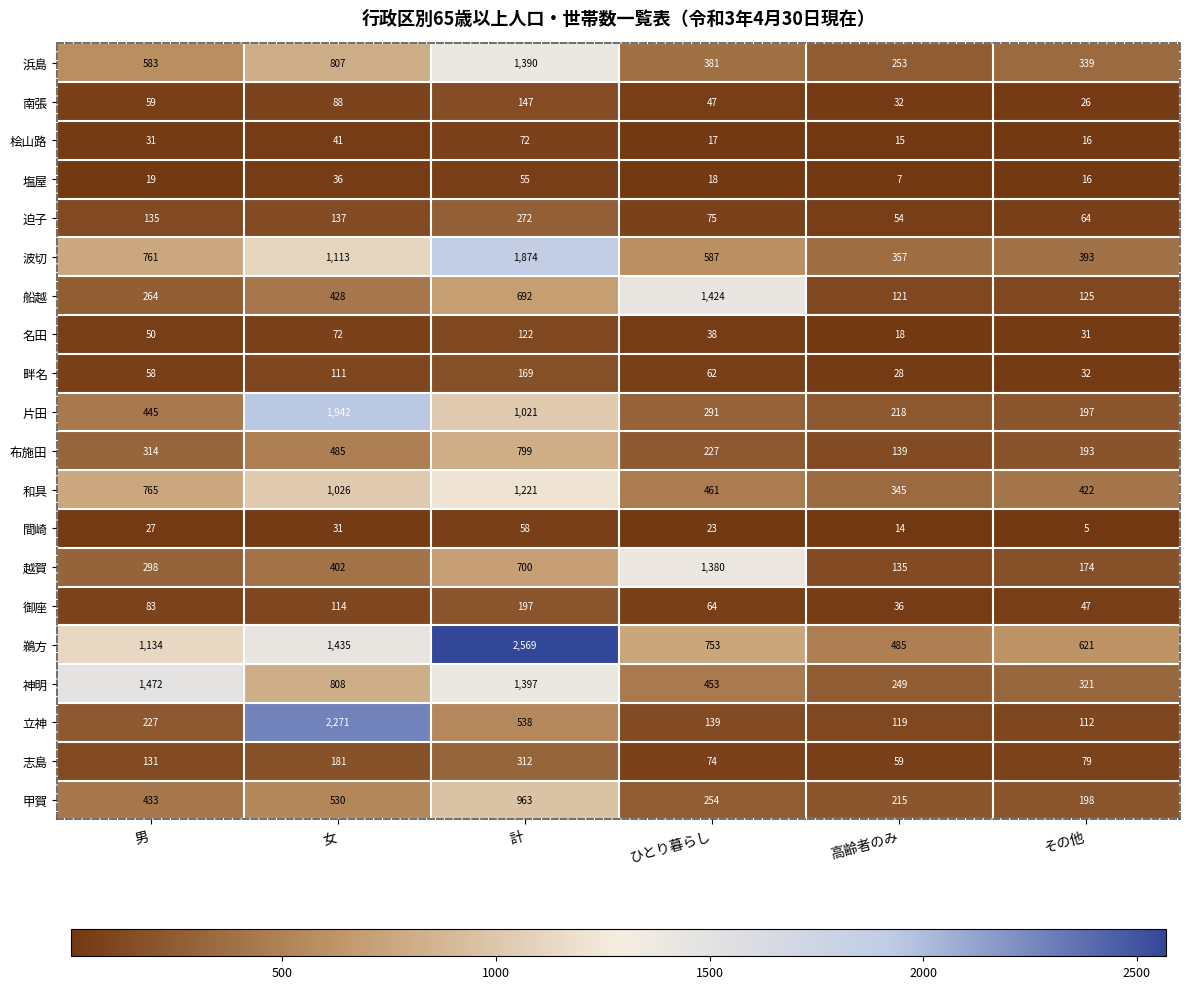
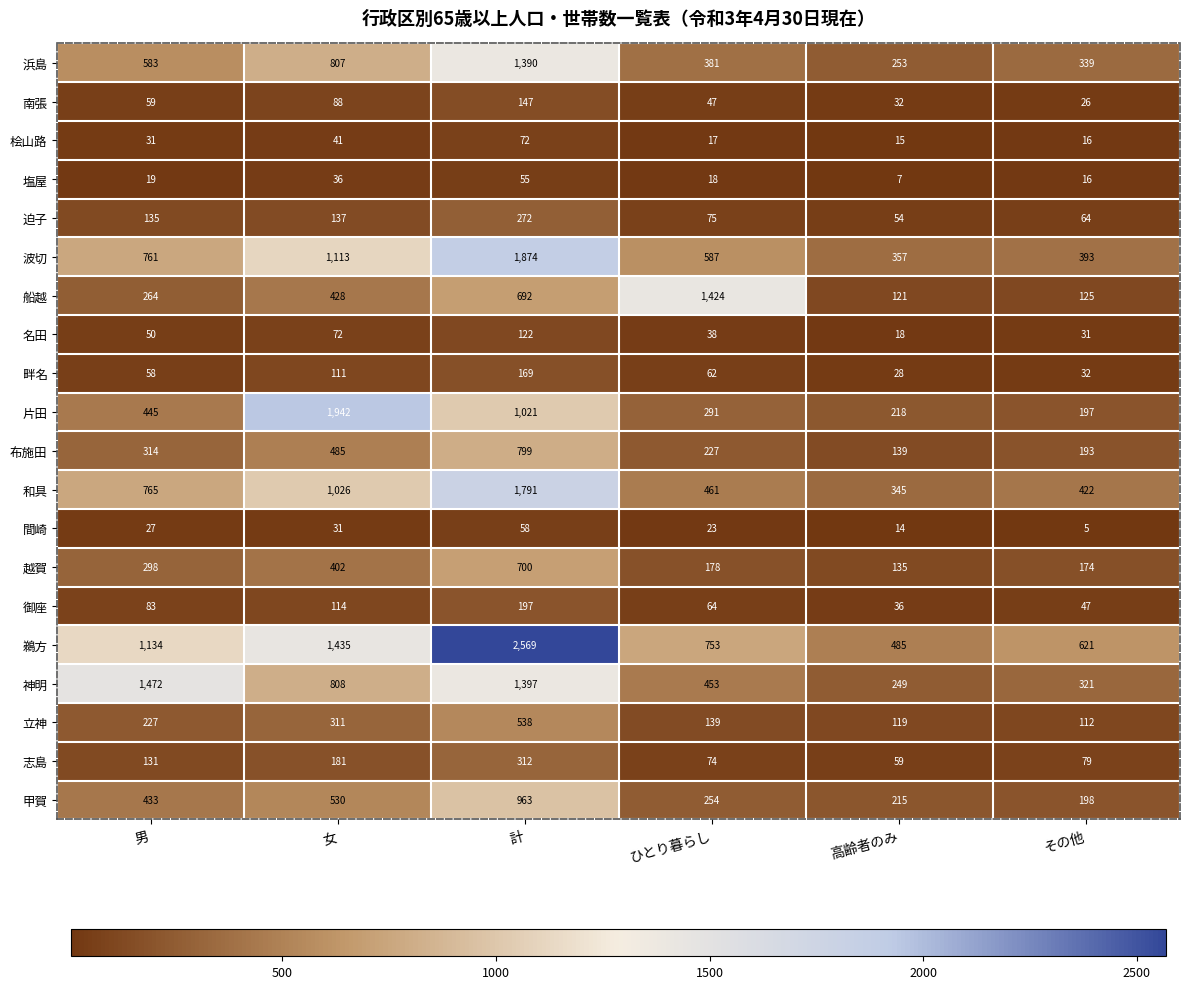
  {
    "浜島": {
      "男": "583",
      "女": "807",
      "計": "1,390",
      "ひとり暮らし": "381",
      "高齢者のみ": "253",
      "その他": "339"
    },
    "南張": {
      "男": "59",
      "女": "88",
      "計": "147",
      "ひとり暮らし": "47",
      "高齢者のみ": "32",
      "その他": "26"
    },
    "桧山路": {
      "男": "31",
      "女": "41",
      "計": "72",
      "ひとり暮らし": "17",
      "高齢者のみ": "15",
      "その他": "16"
    },
    "塩屋": {
      "男": "19",
      "女": "36",
      "計": "55",
      "ひとり暮らし": "18",
      "高齢者のみ": "7",
      "その他": "16"
    },
    "迫子": {
      "男": "135",
      "女": "137",
      "計": "272",
      "ひとり暮らし": "75",
      "高齢者のみ": "54",
      "その他": "64"
    },
    "波切": {
      "男": "761",
      "女": "1,113",
      "計": "1,874",
      "ひとり暮らし": "587",
      "高齢者のみ": "357",
      "その他": "393"
    },
    "船越": {
      "男": "264",
      "女": "428",
      "計": "692",
      "ひとり暮らし": "1,424",
      "高齢者のみ": "121",
      "その他": "125"
    },
    "名田": {
      "男": "50",
      "女": "72",
      "計": "122",
      "ひとり暮らし": "38",
      "高齢者のみ": "18",
      "その他": "31"
    },
    "畔名": {
      "男": "58",
      "女": "111",
      "計": "169",
      "ひとり暮らし": "62",
      "高齢者のみ": "28",
      "その他": "32"
    },
    "片田": {
      "男": "445",
      "女": "1,942",
      "計": "1,021",
      "ひとり暮らし": "291",
      "高齢者のみ": "218",
      "その他": "197"
    },
    "布施田": {
      "男": "314",
      "女": "485",
      "計": "799",
      "ひとり暮らし": "227",
      "高齢者のみ": "139",
      "その他": "193"
    },
    "和具": {
      "男": "765",
      "女": "1,026",
-     "計": "1,221",
+     "計": "1,791",
      "ひとり暮らし": "461",
      "高齢者のみ": "345",
      "その他": "422"
    },
    "間崎": {
      "男": "27",
      "女": "31",
      "計": "58",
      "ひとり暮らし": "23",
      "高齢者のみ": "14",
      "その他": "5"
    },
    "越賀": {
      "男": "298",
      "女": "402",
      "計": "700",
-     "ひとり暮らし": "1,380",
+     "ひとり暮らし": "178",
      "高齢者のみ": "135",
      "その他": "174"
    },
    "御座": {
      "男": "83",
      "女": "114",
      "計": "197",
      "ひとり暮らし": "64",
      "高齢者のみ": "36",
      "その他": "47"
    },
    "鵜方": {
      "男": "1,134",
      "女": "1,435",
      "計": "2,569",
      "ひとり暮らし": "753",
      "高齢者のみ": "485",
      "その他": "621"
    },
    "神明": {
      "男": "1,472",
      "女": "808",
      "計": "1,397",
      "ひとり暮らし": "453",
      "高齢者のみ": "249",
      "その他": "321"
    },
    "立神": {
      "男": "227",
-     "女": "2,271",
+     "女": "311",
      "計": "538",
      "ひとり暮らし": "139",
      "高齢者のみ": "119",
      "その他": "112"
    },
    "志島": {
      "男": "131",
      "女": "181",
      "計": "312",
      "ひとり暮らし": "74",
      "高齢者のみ": "59",
      "その他": "79"
    },
    "甲賀": {
      "男": "433",
      "女": "530",
      "計": "963",
      "ひとり暮らし": "254",
      "高齢者のみ": "215",
      "その他": "198"
    }
  }
